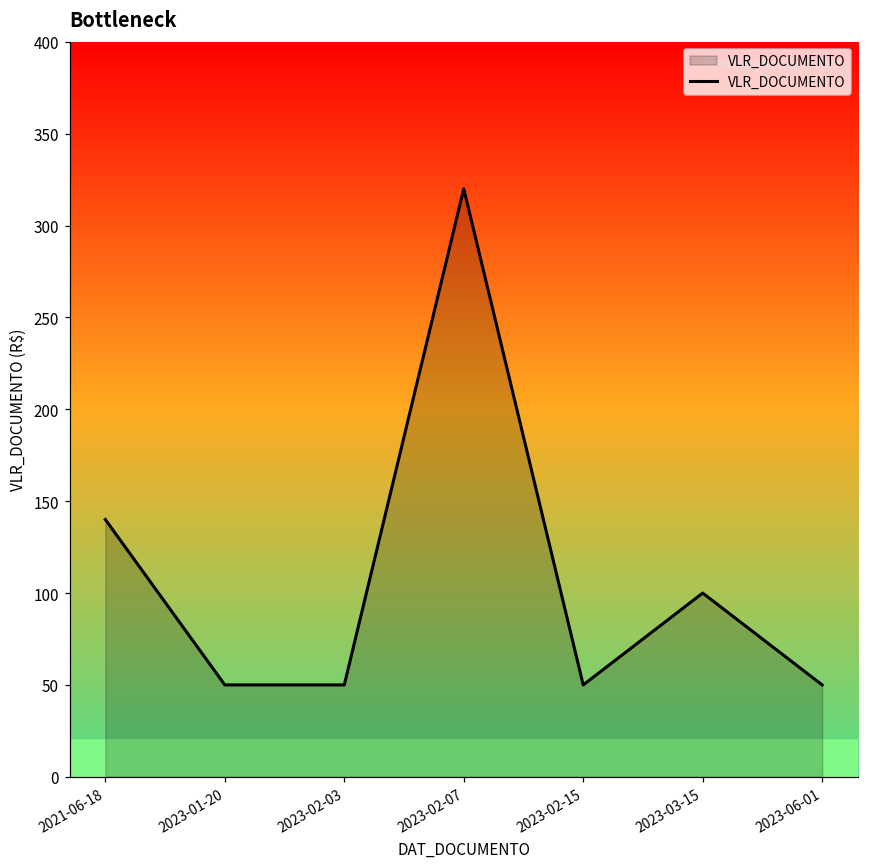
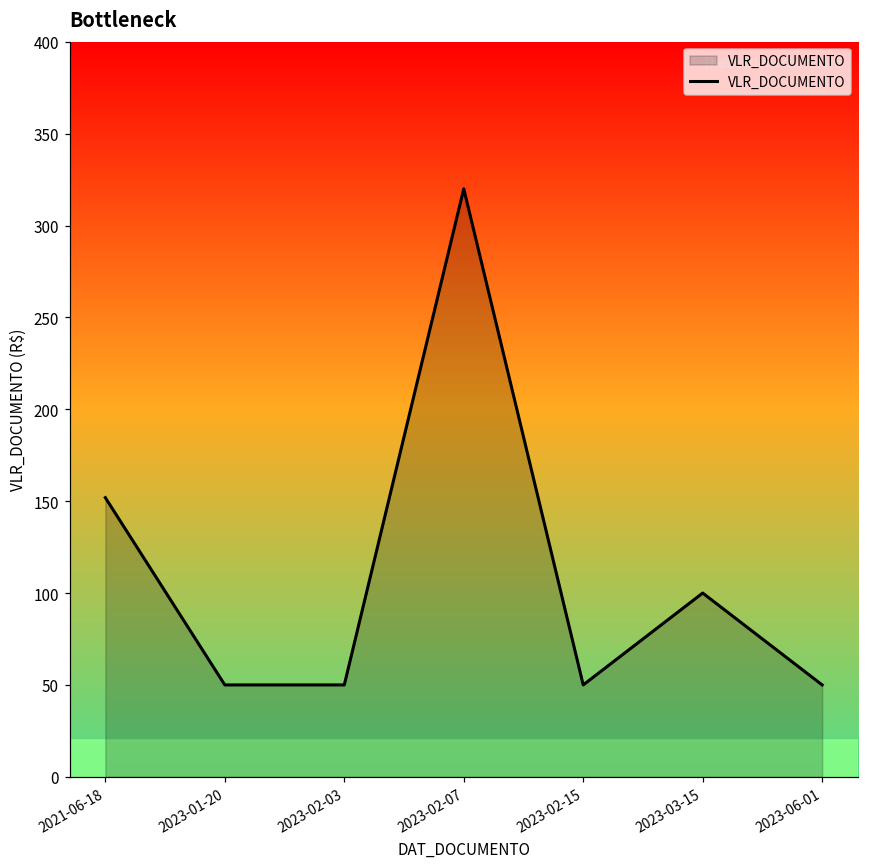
  {
-   "2021-06-18": 140,
+   "2021-06-18": 152,
    "2023-01-20": 50,
    "2023-02-03": 50,
    "2023-02-07": 320,
    "2023-02-15": 50,
    "2023-03-15": 100,
    "2023-06-01": 50
  }
